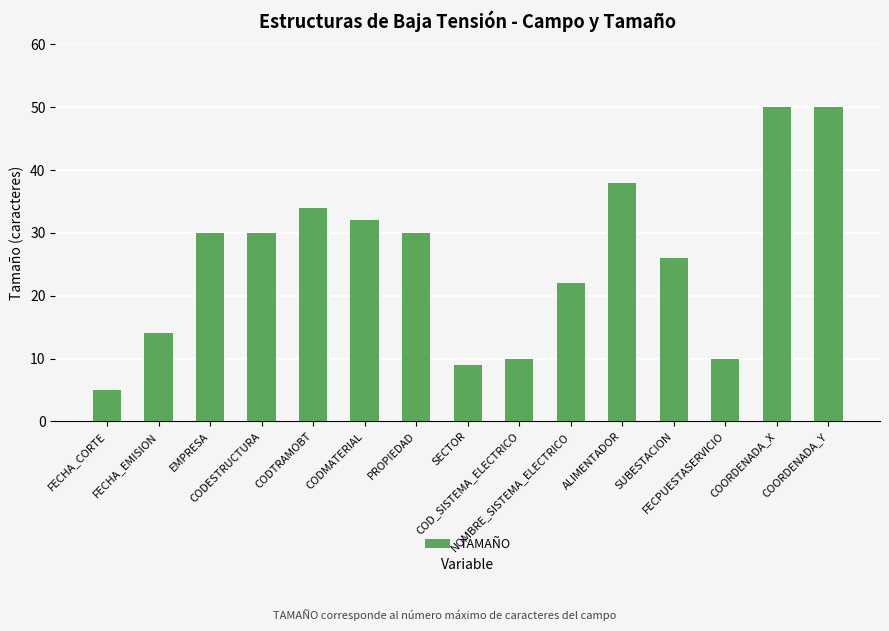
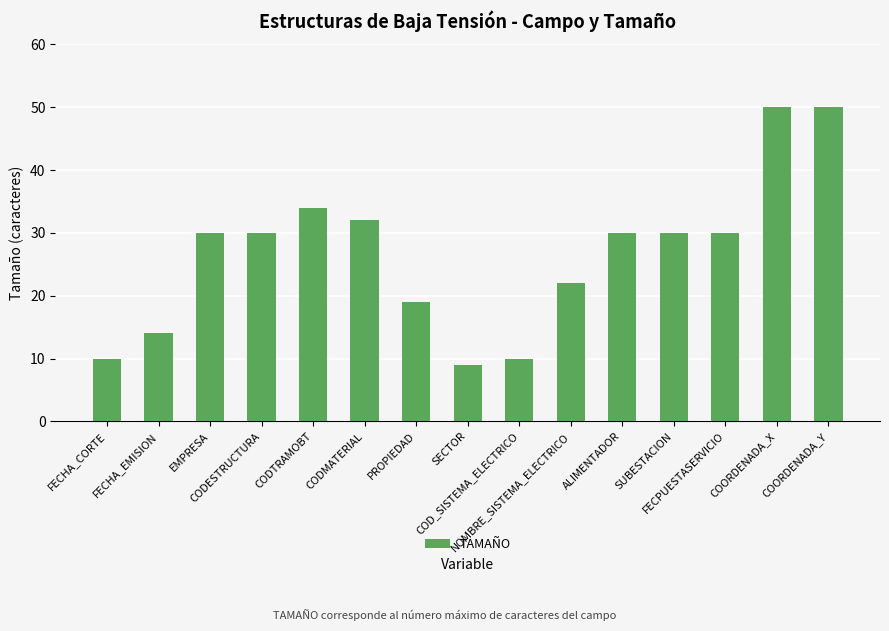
  {
-   "FECHA_CORTE": 5,
+   "FECHA_CORTE": 10,
    "FECHA_EMISION": 14,
    "EMPRESA": 30,
    "CODESTRUCTURA": 30,
    "CODTRAMOBT": 34,
    "CODMATERIAL": 32,
-   "PROPIEDAD": 30,
+   "PROPIEDAD": 19,
    "SECTOR": 9,
    "COD_SISTEMA_ELECTRICO": 10,
    "NOMBRE_SISTEMA_ELECTRICO": 22,
-   "ALIMENTADOR": 38,
-   "SUBESTACION": 26,
-   "FECPUESTASERVICIO": 10,
+   "ALIMENTADOR": 30,
+   "SUBESTACION": 30,
+   "FECPUESTASERVICIO": 30,
    "COORDENADA_X": 50,
    "COORDENADA_Y": 50
  }
